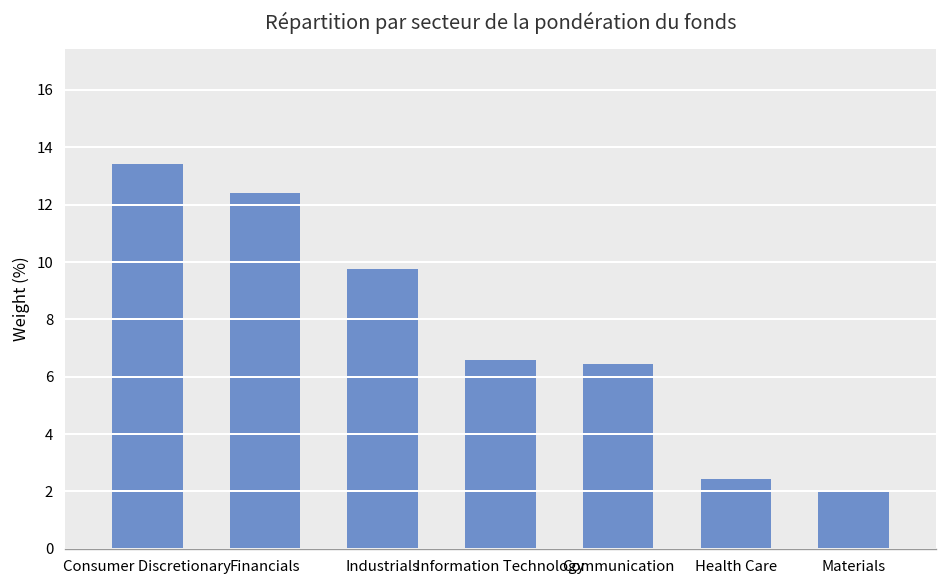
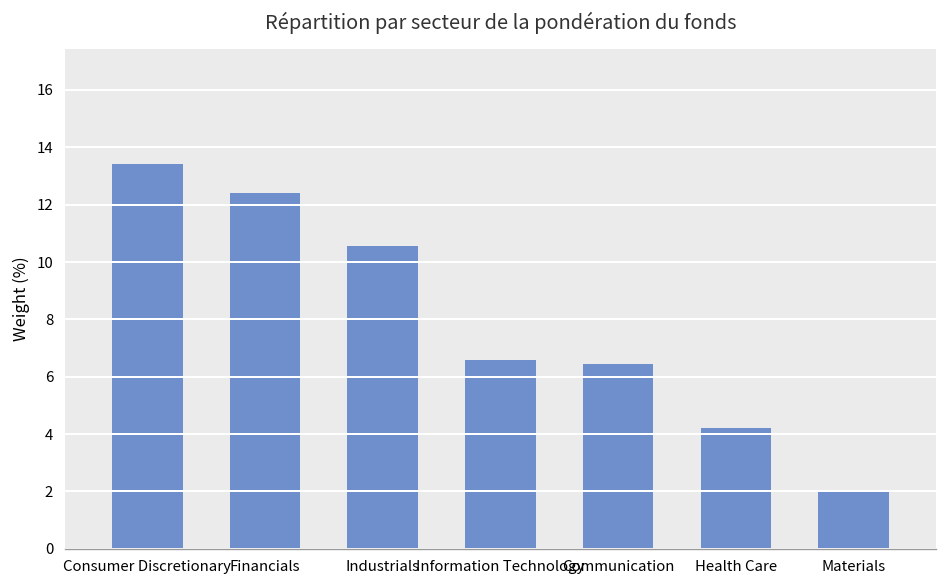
  {
    "Consumer Discretionary": 13.4,
    "Financials": 12.4,
-   "Industrials": 9.8,
+   "Industrials": 10.6,
    "Information Technology": 6.6,
-   "Health Care": 2.4,
+   "Health Care": 4.2,
    "Materials": 2.1
  }
